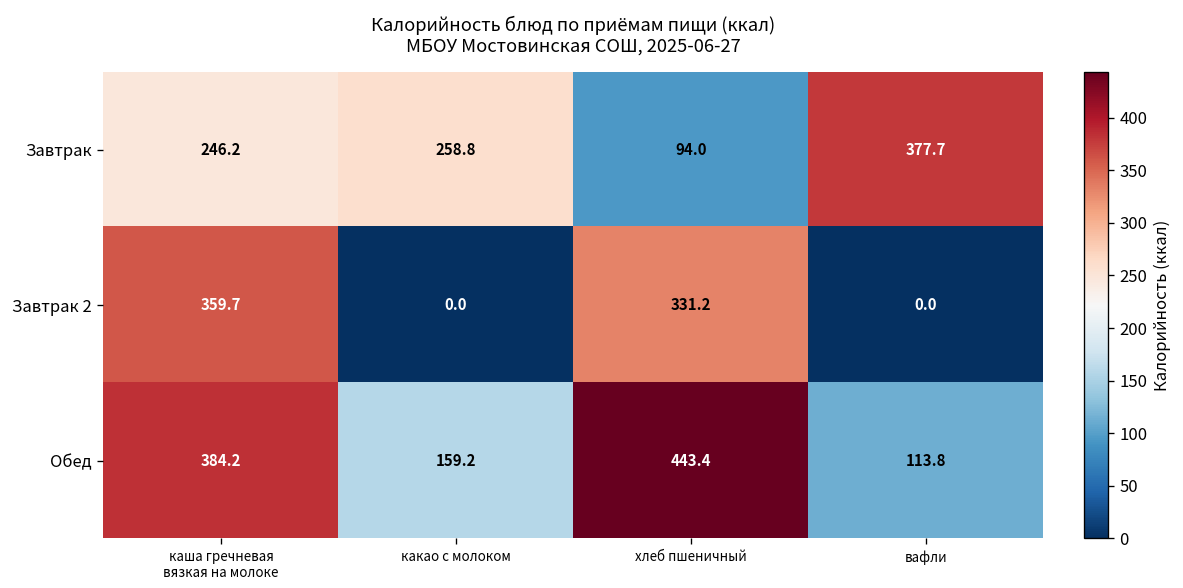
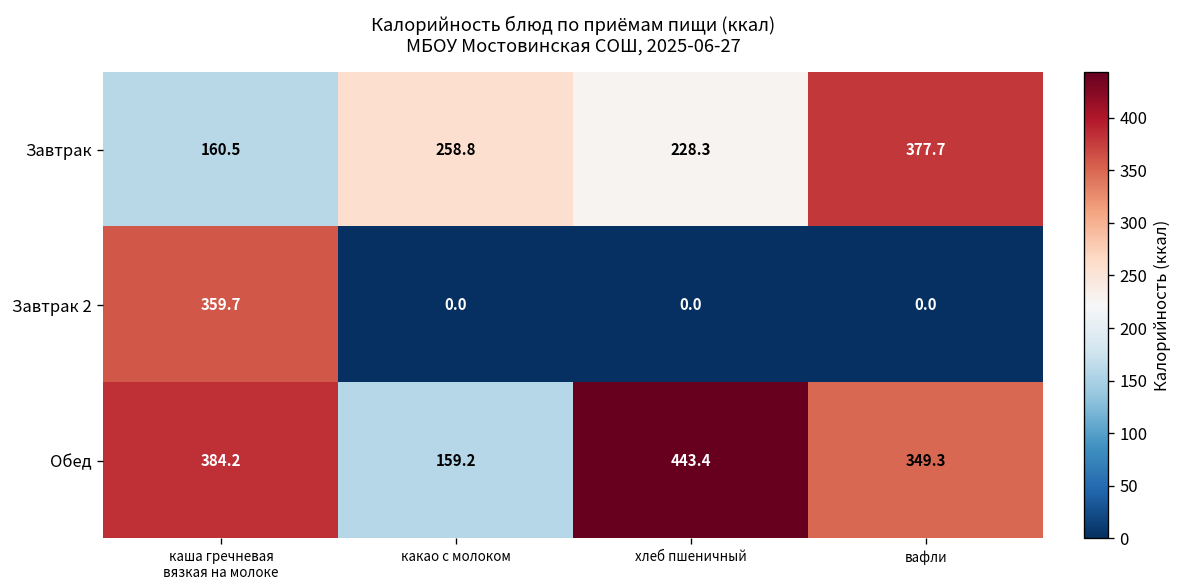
  {
    "Завтрак": {
-     "каша гречневая вязкая на молоке": 246.2,
+     "каша гречневая вязкая на молоке": 160.5,
      "какао с молоком": 258.8,
-     "хлеб пшеничный": 94.0,
+     "хлеб пшеничный": 228.3,
      "вафли": 377.7
    },
    "Завтрак 2": {
      "каша гречневая вязкая на молоке": 359.7,
      "какао с молоком": 0.0,
-     "хлеб пшеничный": 331.2,
+     "хлеб пшеничный": 0.0,
      "вафли": 0.0
    },
    "Обед": {
      "каша гречневая вязкая на молоке": 384.2,
      "какао с молоком": 159.2,
      "хлеб пшеничный": 443.4,
-     "вафли": 113.8
+     "вафли": 349.3
    }
  }
